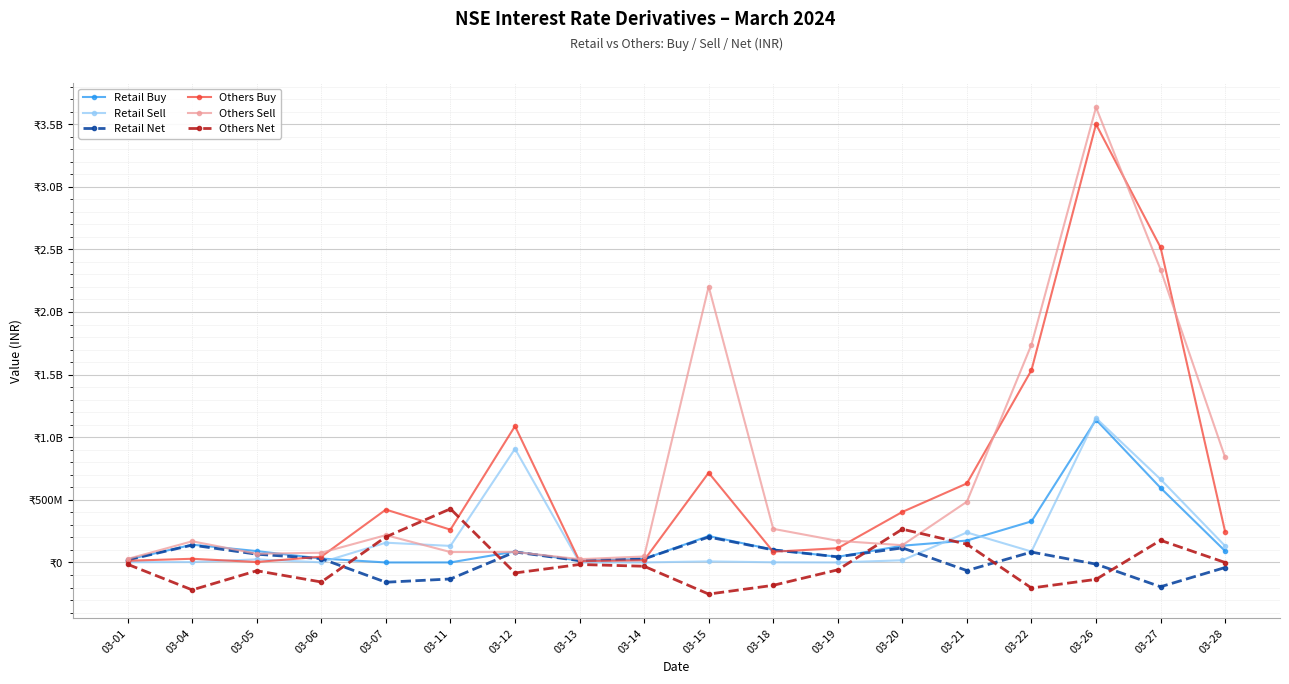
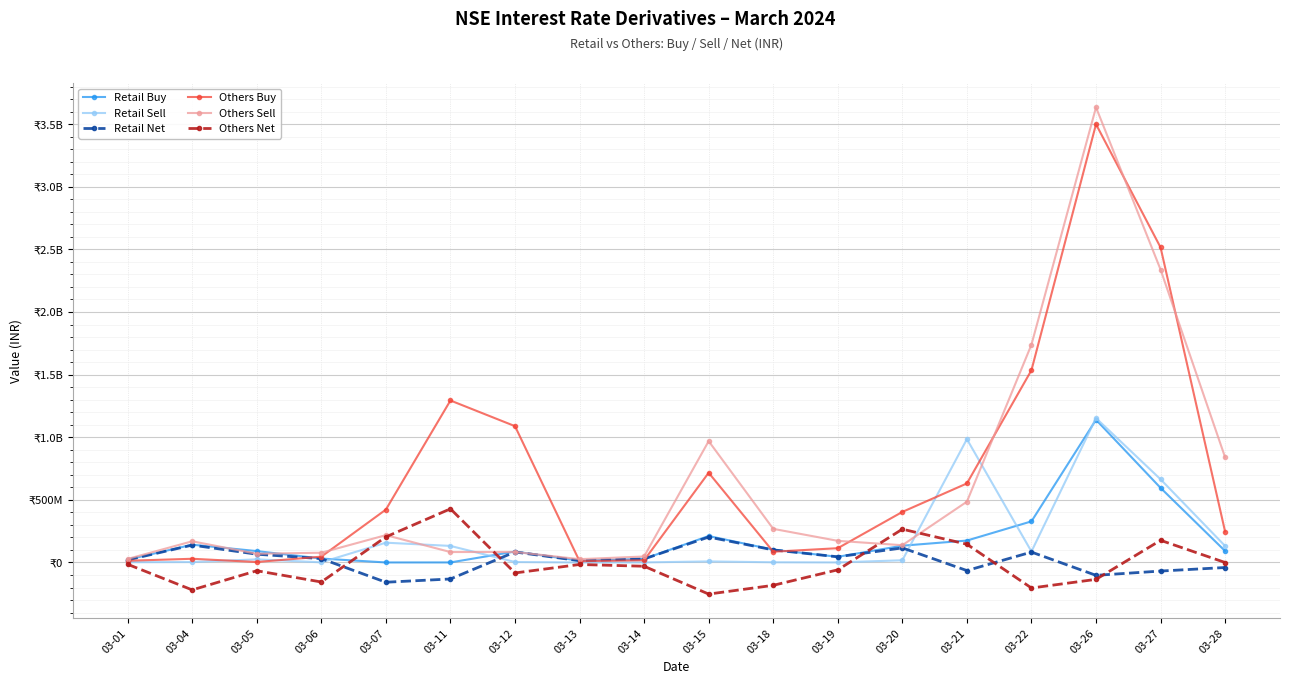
  {
    "Retail Buy": {
      "03-05": "₹90000000",
      "03-07": "₹0",
      "03-11": "₹0",
      "03-21": "₹170000000",
      "03-22": "₹330000000",
      "03-27": "₹600000000",
      "03-28": "₹90000000"
    },
    "Retail Sell": {
      "03-04": "₹0",
      "03-05": "₹20000000",
      "03-06": "₹0",
      "03-07": "₹160000000",
      "03-11": "₹130000000",
-     "03-12": "₹910000000",
+     "03-12": "₹0",
      "03-15": "₹10000000",
      "03-18": "₹0",
      "03-19": "₹0",
      "03-20": "₹20000000",
-     "03-21": "₹240000000",
+     "03-21": "₹980000000",
      "03-27": "₹660000000",
      "03-28": "₹130000000"
    },
    "Retail Net": {
      "03-07": "₹-160000000",
      "03-11": "₹-130000000",
      "03-21": "₹-60000000",
-     "03-26": "₹-10000000",
-     "03-27": "₹-190000000",
+     "03-26": "₹-100000000",
+     "03-27": "₹-70000000",
      "03-28": "₹-40000000"
    },
    "Others Buy": {
      "03-04": "₹30000000",
      "03-05": "₹0",
      "03-07": "₹420000000",
-     "03-11": "₹260000000",
+     "03-11": "₹1290000000",
      "03-12": "₹1090000000",
      "03-15": "₹720000000",
      "03-19": "₹110000000",
      "03-20": "₹400000000",
      "03-21": "₹630000000",
      "03-22": "₹1540000000",
      "03-26": "₹3500000000",
      "03-27": "₹2520000000",
      "03-28": "₹250000000"
    },
    "Others Sell": {
      "03-04": "₹170000000",
      "03-06": "₹80000000",
      "03-11": "₹80000000",
-     "03-15": "₹2200000000",
+     "03-15": "₹970000000",
      "03-18": "₹270000000",
      "03-19": "₹170000000",
      "03-21": "₹490000000",
      "03-22": "₹1740000000",
      "03-26": "₹3630000000",
      "03-27": "₹2340000000",
      "03-28": "₹840000000"
    },
    "Others Net": {
      "03-04": "₹-220000000",
      "03-05": "₹-70000000",
      "03-06": "₹-160000000",
      "03-11": "₹430000000",
      "03-12": "₹-80000000",
      "03-14": "₹-30000000",
      "03-15": "₹-250000000",
      "03-18": "₹-180000000",
      "03-19": "₹-60000000",
      "03-20": "₹270000000",
      "03-21": "₹150000000",
      "03-22": "₹-200000000",
      "03-26": "₹-130000000",
      "03-27": "₹180000000",
      "03-28": "₹0"
    }
  }
